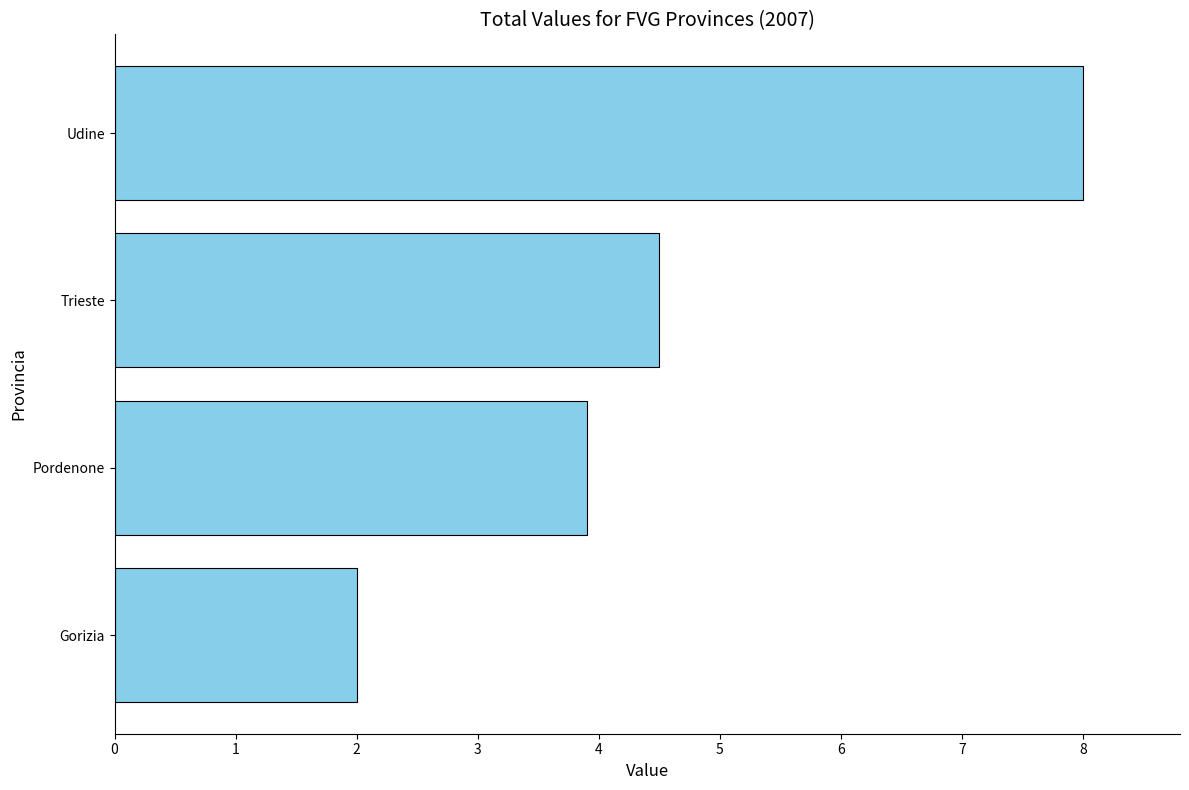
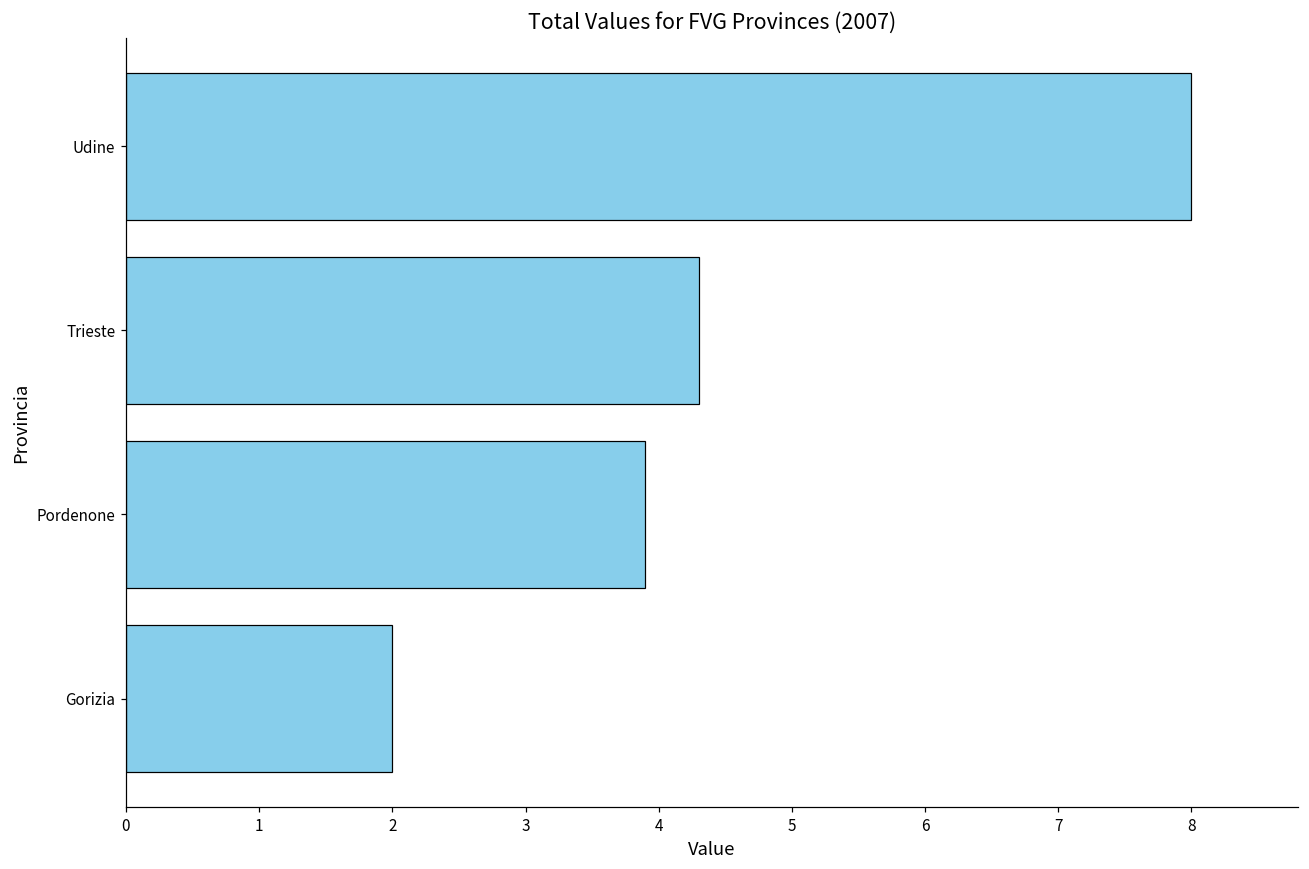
  {
    "Udine": 8.0,
-   "Trieste": 4.5,
+   "Trieste": 4.3,
    "Pordenone": 3.9,
    "Gorizia": 2.0
  }
